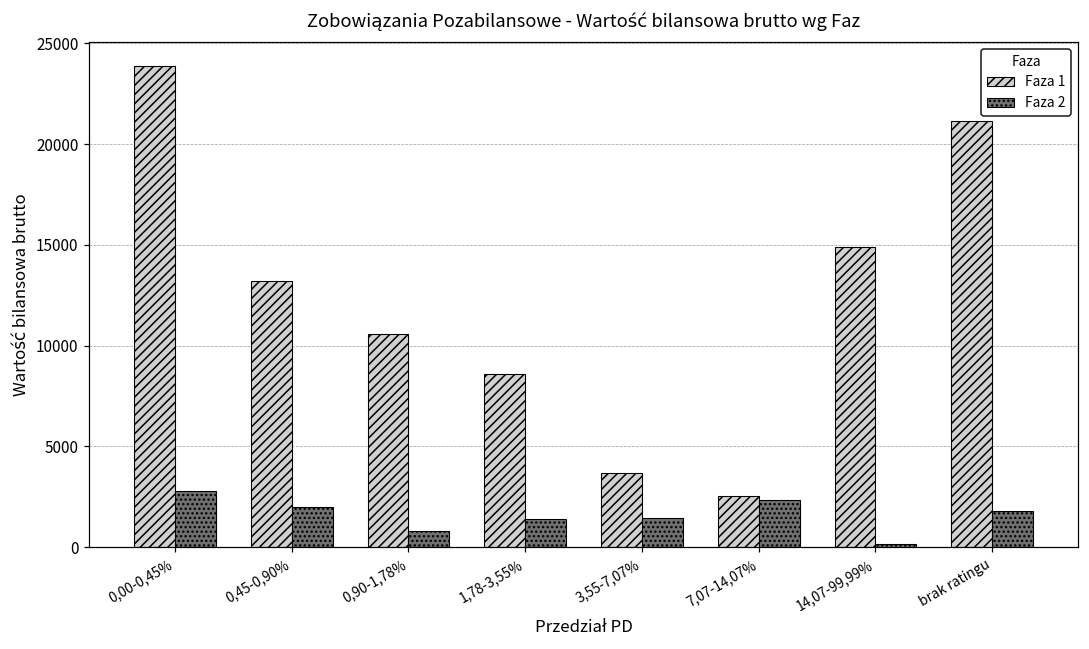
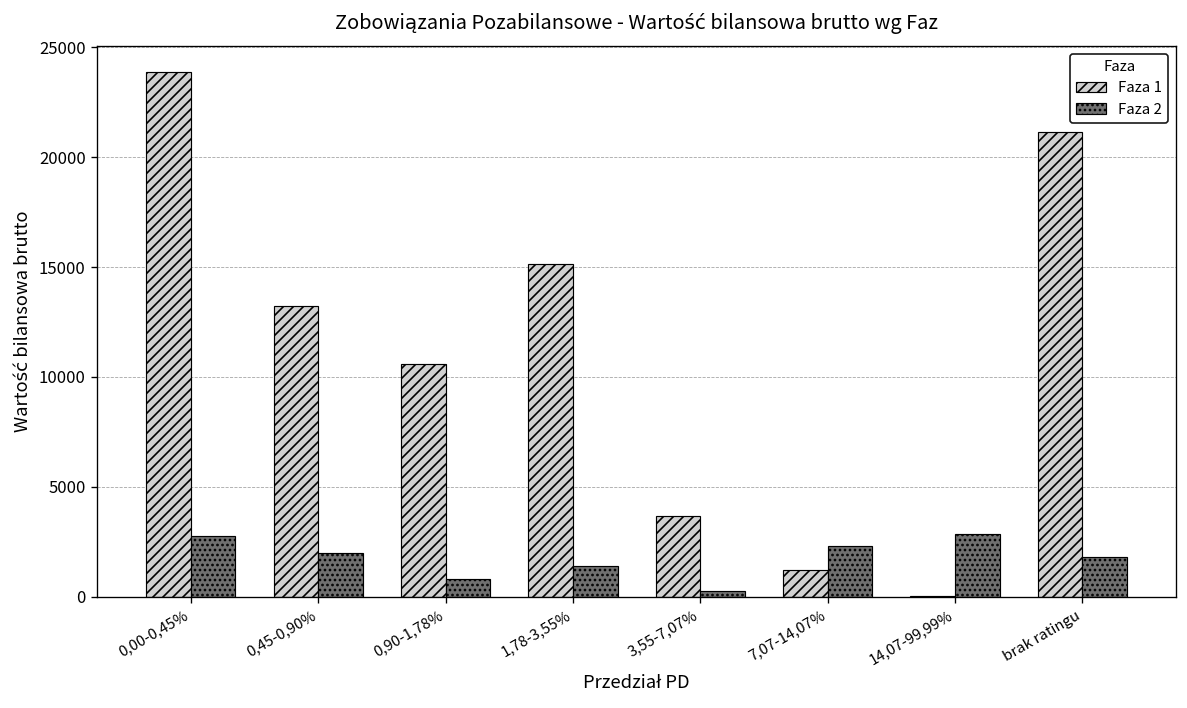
  {
    "Faza 1": {
      "0,00-0,45%": 23900,
      "0,45-0,90%": 13200,
      "0,90-1,78%": 10600,
-     "1,78-3,55%": 8600,
+     "1,78-3,55%": 15100,
      "3,55-7,07%": 3700,
-     "7,07-14,07%": 2500,
-     "14,07-99,99%": 14900,
+     "7,07-14,07%": 1200,
+     "14,07-99,99%": 0,
      "brak ratingu": 21100
    },
    "Faza 2": {
      "0,00-0,45%": 2800,
      "0,45-0,90%": 2000,
      "0,90-1,78%": 800,
      "1,78-3,55%": 1400,
-     "3,55-7,07%": 1500,
+     "3,55-7,07%": 300,
      "7,07-14,07%": 2300,
-     "14,07-99,99%": 100,
+     "14,07-99,99%": 2900,
      "brak ratingu": 1800
    }
  }
